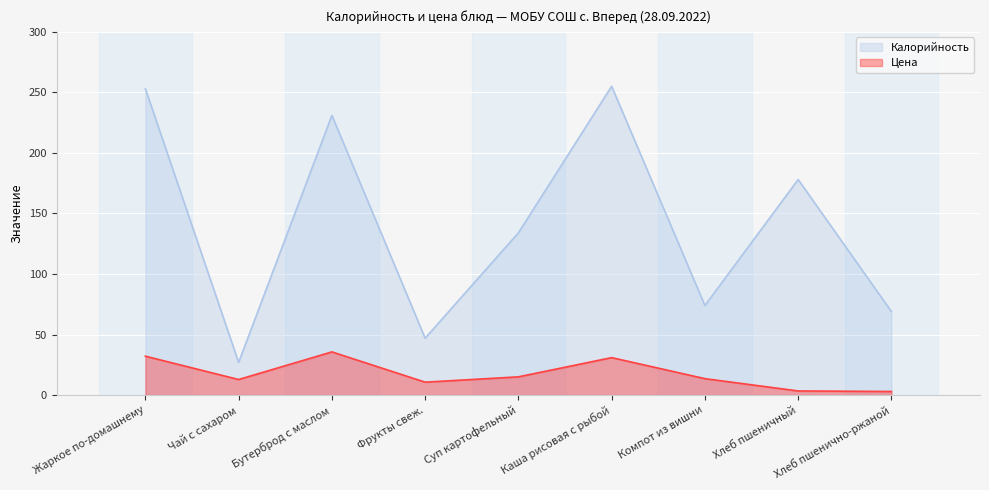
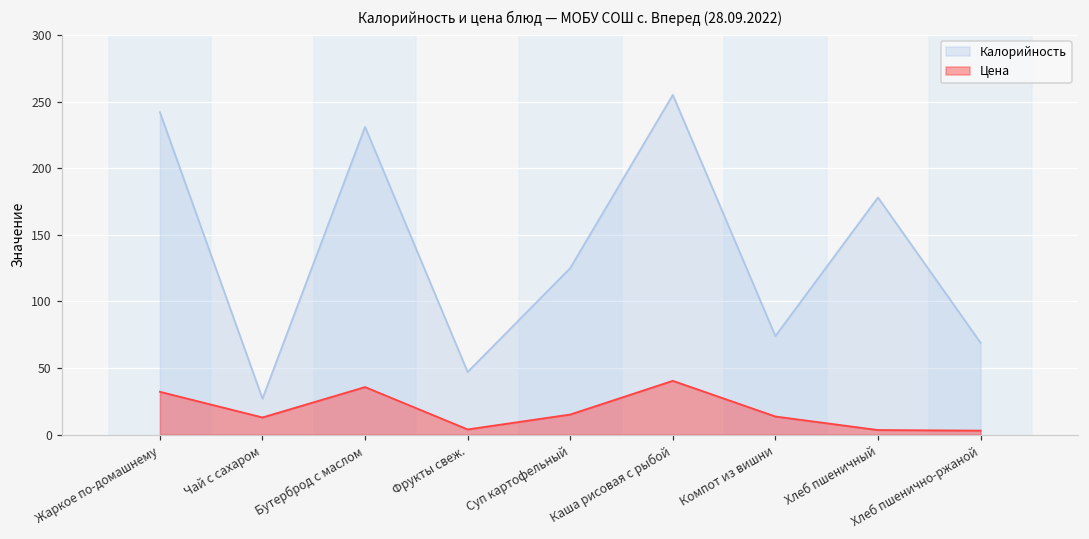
  {
    "Калорийность": {
-     "Жаркое по-домашнему": 253,
+     "Жаркое по-домашнему": 242,
      "Чай с сахаром": 27,
      "Бутерброд с маслом": 231,
      "Фрукты свеж.": 47,
-     "Суп картофельный": 134,
+     "Суп картофельный": 125,
      "Каша рисовая с рыбой": 255,
      "Компот из вишни": 74,
      "Хлеб пшеничный": 178,
      "Хлеб пшенично-ржаной": 69
    },
    "Цена": {
      "Жаркое по-домашнему": 32,
      "Чай с сахаром": 13,
      "Бутерброд с маслом": 36,
-     "Фрукты свеж.": 11,
+     "Фрукты свеж.": 4,
      "Суп картофельный": 15,
-     "Каша рисовая с рыбой": 31,
+     "Каша рисовая с рыбой": 40,
      "Компот из вишни": 14,
      "Хлеб пшеничный": 3,
      "Хлеб пшенично-ржаной": 3
    }
  }
